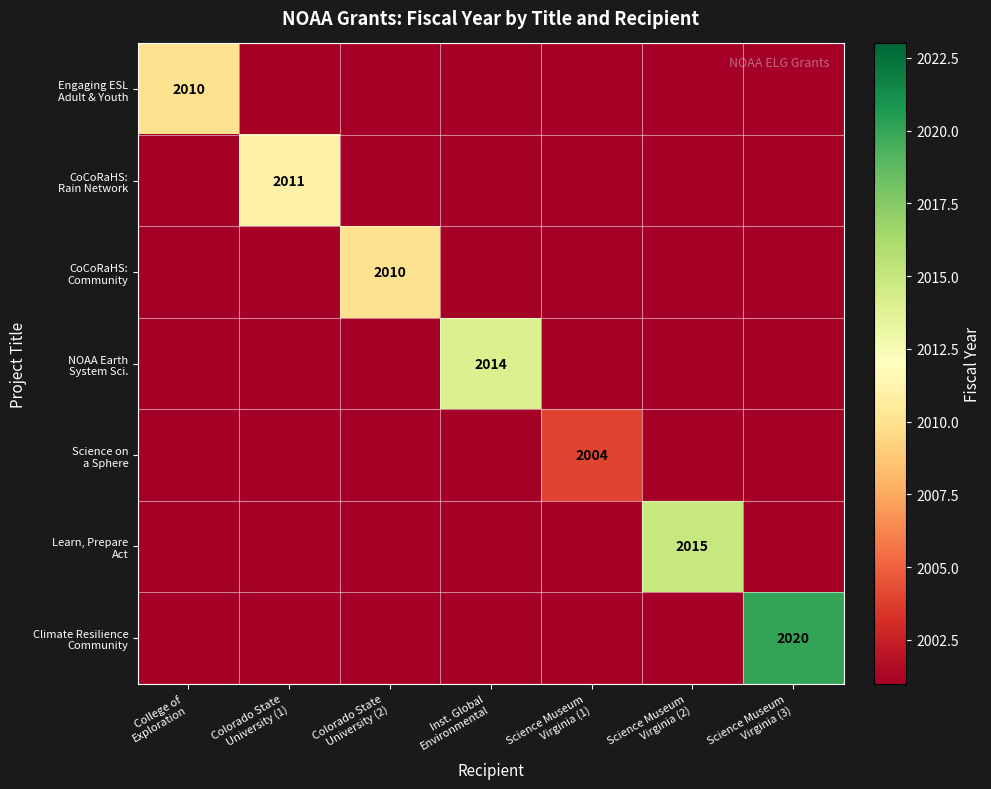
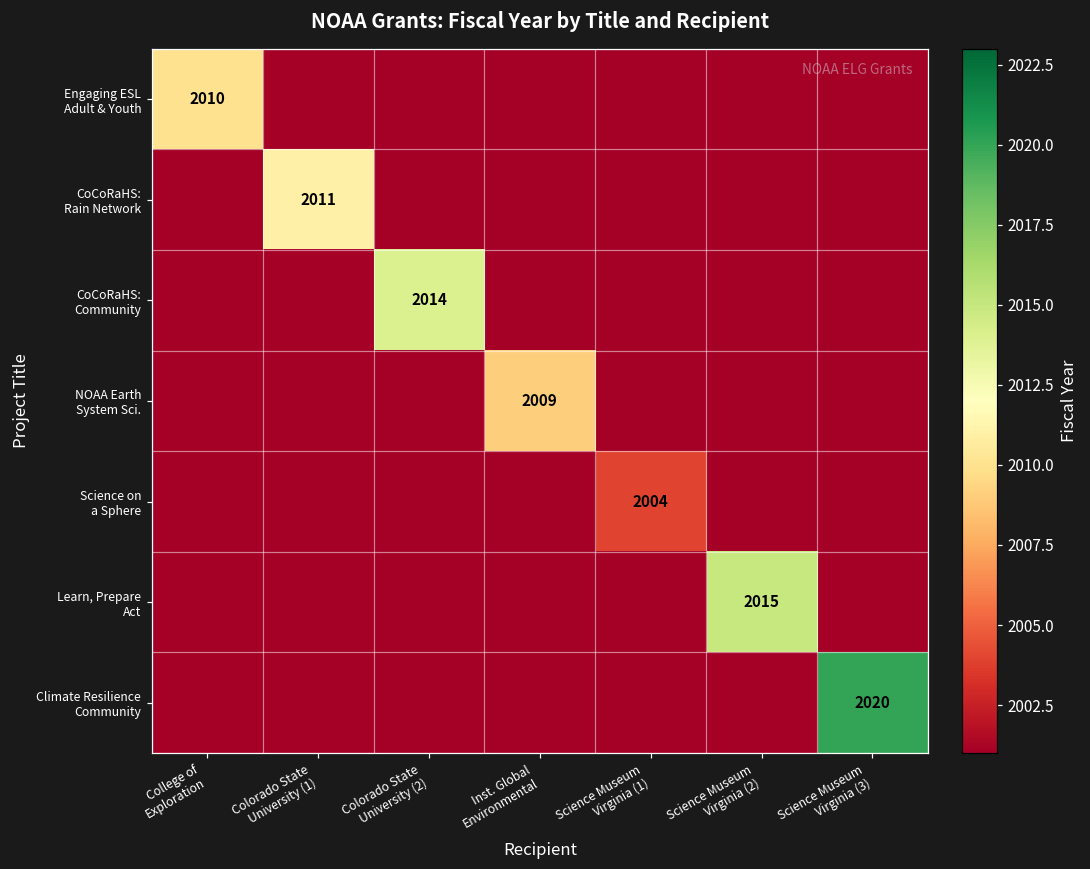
  {
    "Engaging ESL Adult & Youth": {
      "College of Exploration": 2010
    },
    "CoCoRaHS: Rain Network": {
      "Colorado State University (1)": 2011
    },
    "CoCoRaHS: Community": {
-     "Colorado State University (2)": 2010
+     "Colorado State University (2)": 2014
    },
    "NOAA Earth System Sci.": {
-     "Inst. Global Environmental": 2014
+     "Inst. Global Environmental": 2009
    },
    "Science on a Sphere": {
      "Science Museum Virginia (1)": 2004
    },
    "Learn, Prepare Act": {
      "Science Museum Virginia (2)": 2015
    },
    "Climate Resilience Community": {
      "Science Museum Virginia (3)": 2020
    }
  }
